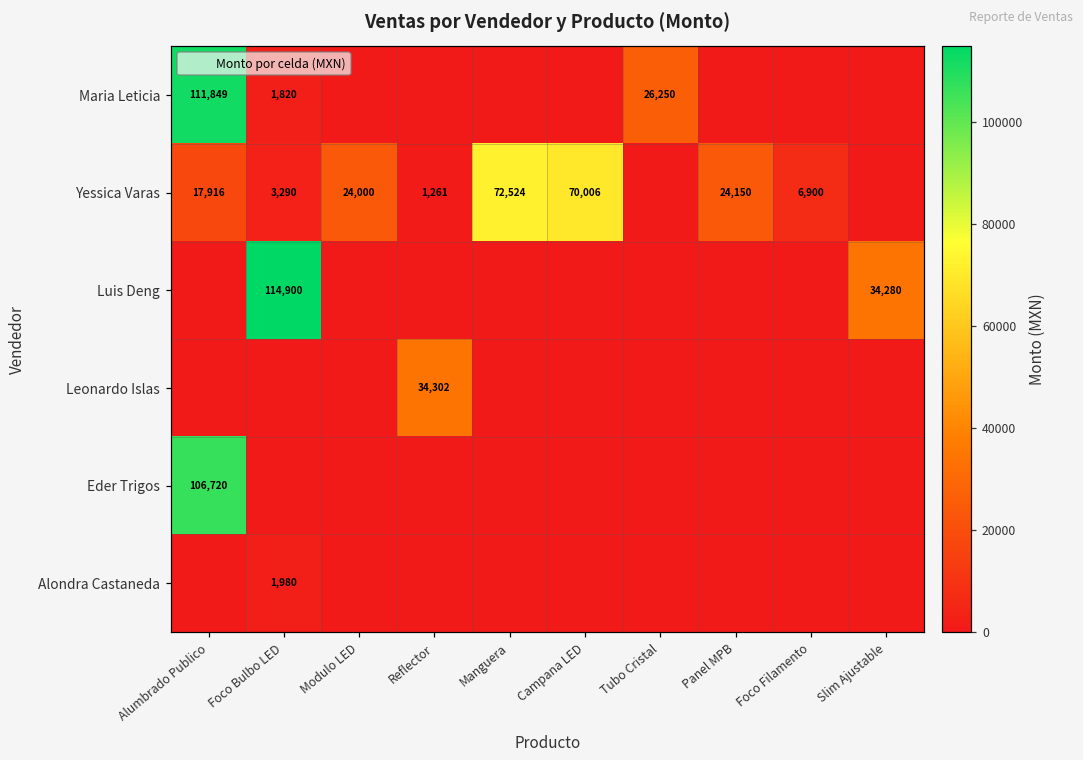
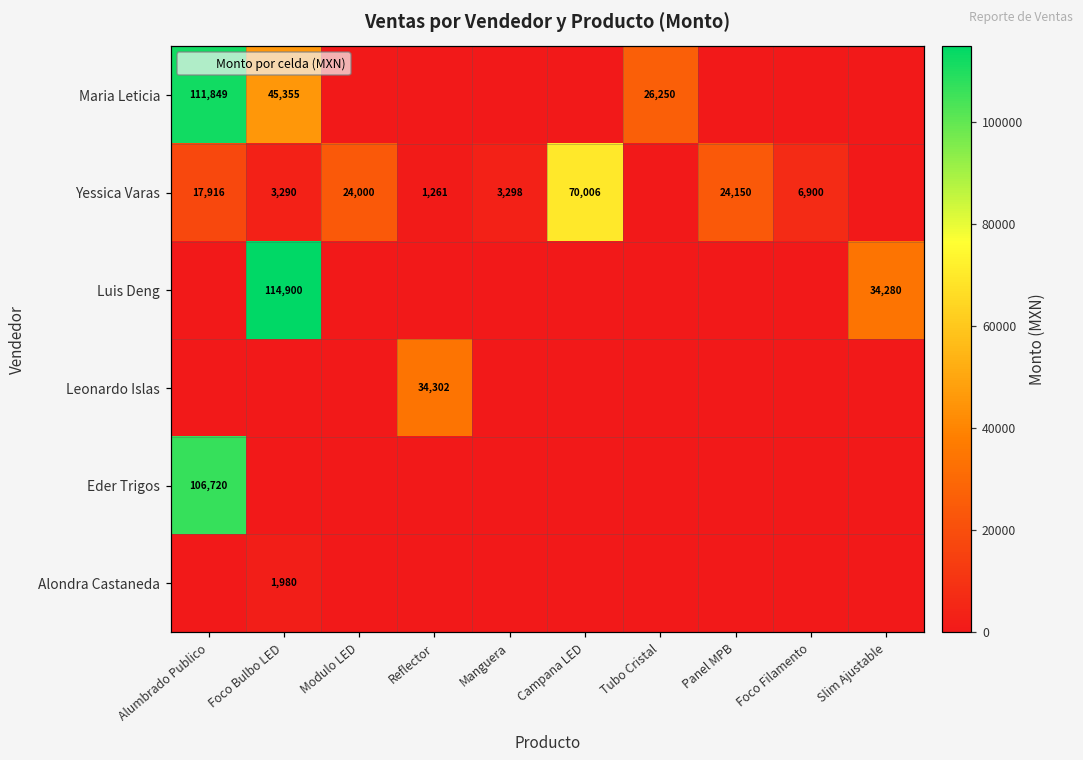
  {
    "Maria Leticia": {
      "Alumbrado Publico": "111,849",
-     "Foco Bulbo LED": "1,820",
+     "Foco Bulbo LED": "45,355",
      "Tubo Cristal": "26,250"
    },
    "Yessica Varas": {
      "Alumbrado Publico": "17,916",
      "Foco Bulbo LED": "3,290",
      "Modulo LED": "24,000",
      "Reflector": "1,261",
-     "Manguera": "72,524",
+     "Manguera": "3,298",
      "Campana LED": "70,006",
      "Panel MPB": "24,150",
      "Foco Filamento": "6,900"
    },
    "Luis Deng": {
      "Foco Bulbo LED": "114,900",
      "Slim Ajustable": "34,280"
    },
    "Leonardo Islas": {
      "Reflector": "34,302"
    },
    "Eder Trigos": {
      "Alumbrado Publico": "106,720"
    },
    "Alondra Castaneda": {
      "Foco Bulbo LED": "1,980"
    }
  }
